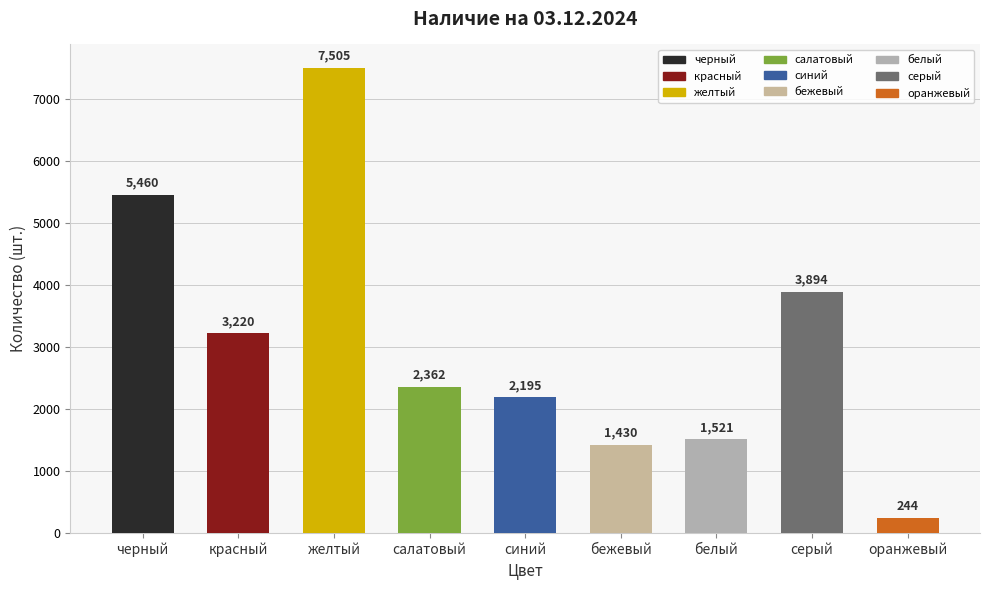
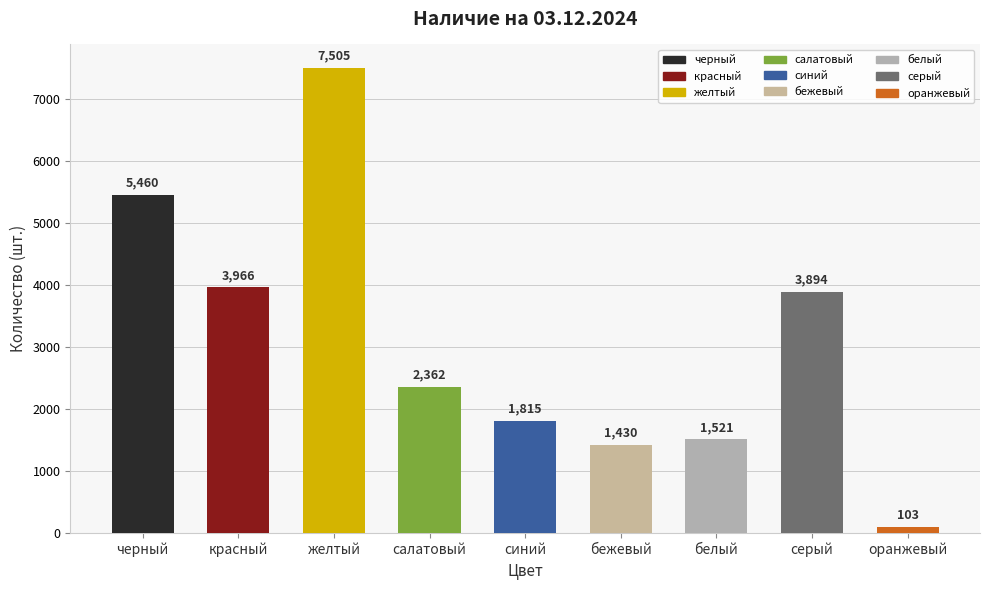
  {
    "черный": "5,460",
-   "красный": "3,220",
+   "красный": "3,966",
    "желтый": "7,505",
    "салатовый": "2,362",
-   "синий": "2,195",
+   "синий": "1,815",
    "бежевый": "1,430",
    "белый": "1,521",
    "серый": "3,894",
-   "оранжевый": "244"
+   "оранжевый": "103"
  }
